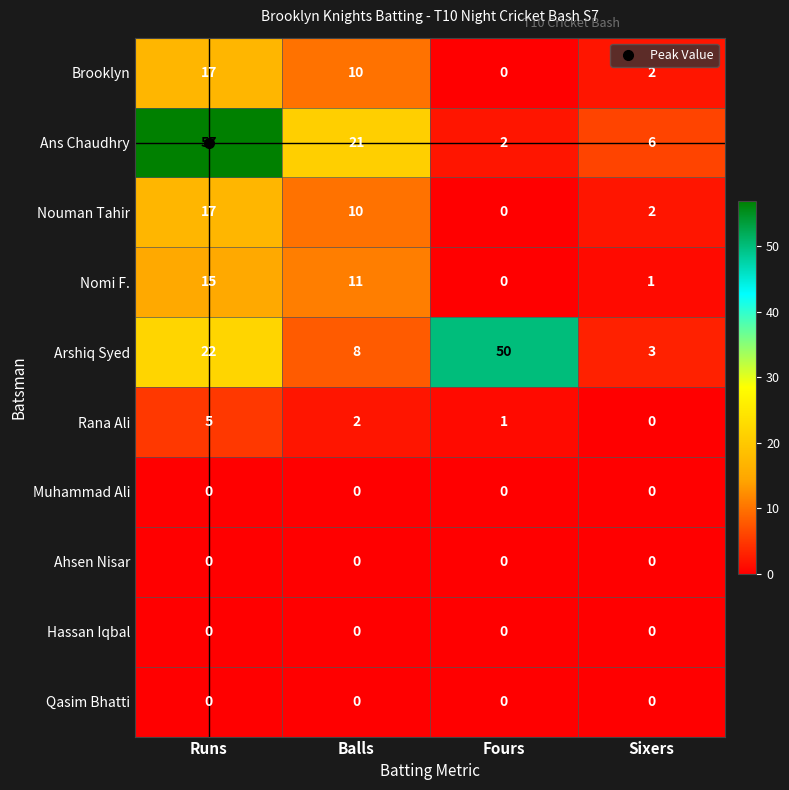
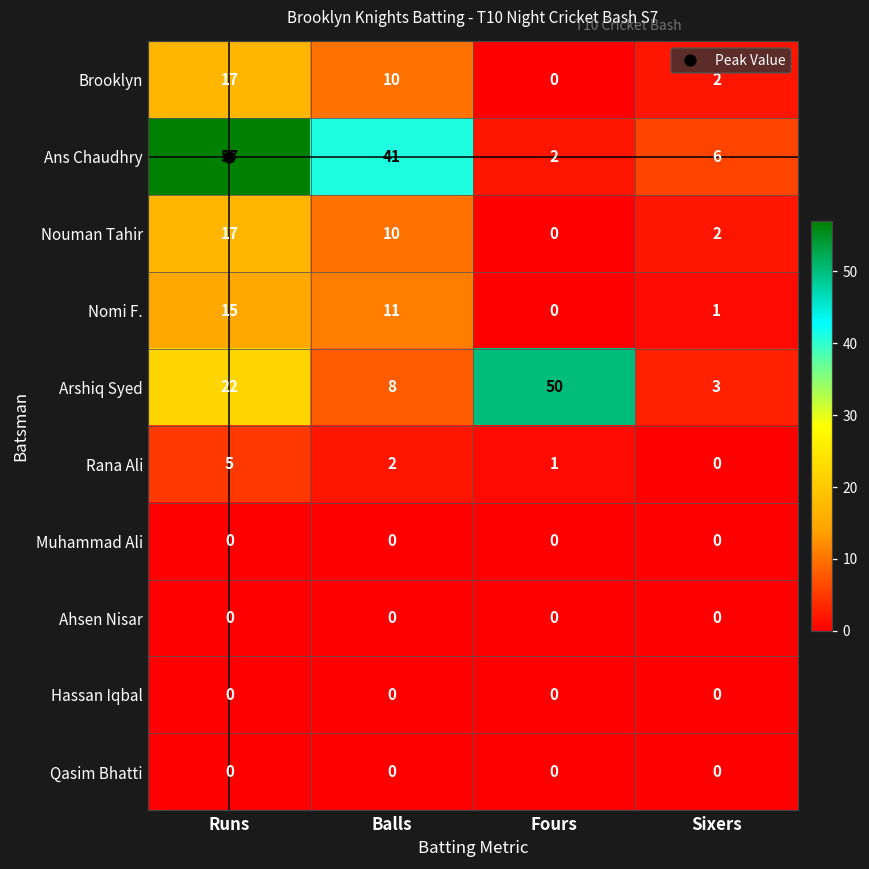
  {
    "Brooklyn": {
      "Runs": 17,
      "Balls": 10,
      "Fours": 0
    },
    "Ans Chaudhry": {
-     "Balls": 21,
+     "Balls": 41,
      "Fours": 2,
      "Sixers": 6
    },
    "Nouman Tahir": {
      "Runs": 17,
      "Balls": 10,
      "Fours": 0,
      "Sixers": 2
    },
    "Nomi F.": {
      "Runs": 15,
      "Balls": 11,
      "Fours": 0,
      "Sixers": 1
    },
    "Arshiq Syed": {
      "Runs": 22,
      "Balls": 8,
      "Fours": 50,
      "Sixers": 3
    },
    "Rana Ali": {
      "Runs": 5,
      "Balls": 2,
      "Fours": 1,
      "Sixers": 0
    },
    "Muhammad Ali": {
      "Runs": 0,
      "Balls": 0,
      "Fours": 0,
      "Sixers": 0
    },
    "Ahsen Nisar": {
      "Runs": 0,
      "Balls": 0,
      "Fours": 0,
      "Sixers": 0
    },
    "Hassan Iqbal": {
      "Runs": 0,
      "Balls": 0,
      "Fours": 0,
      "Sixers": 0
    },
    "Qasim Bhatti": {
      "Runs": 0,
      "Balls": 0,
      "Fours": 0,
      "Sixers": 0
    }
  }
